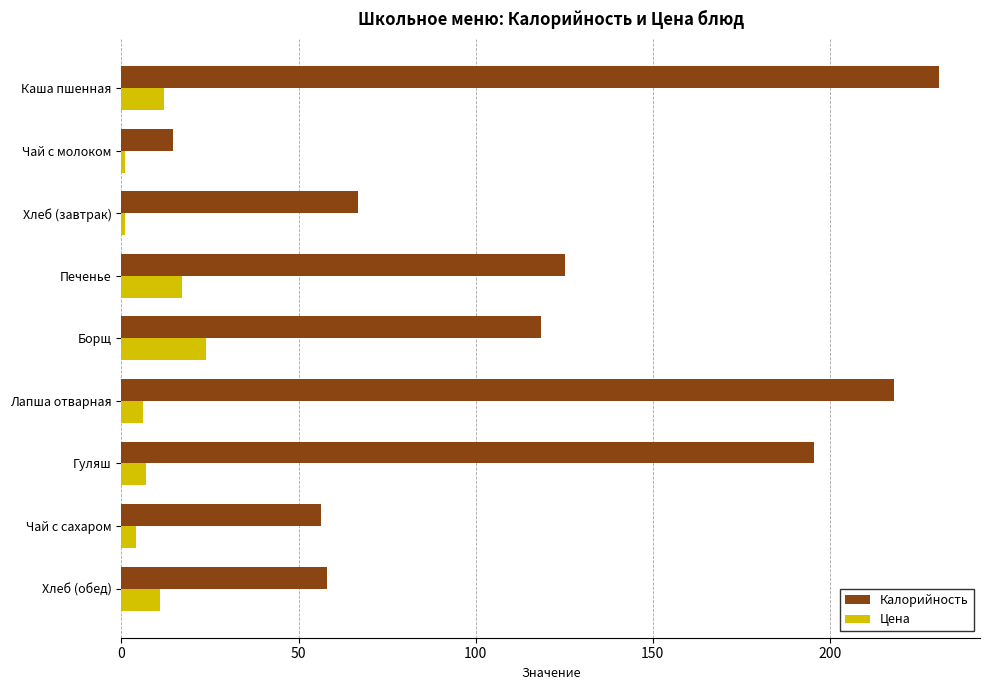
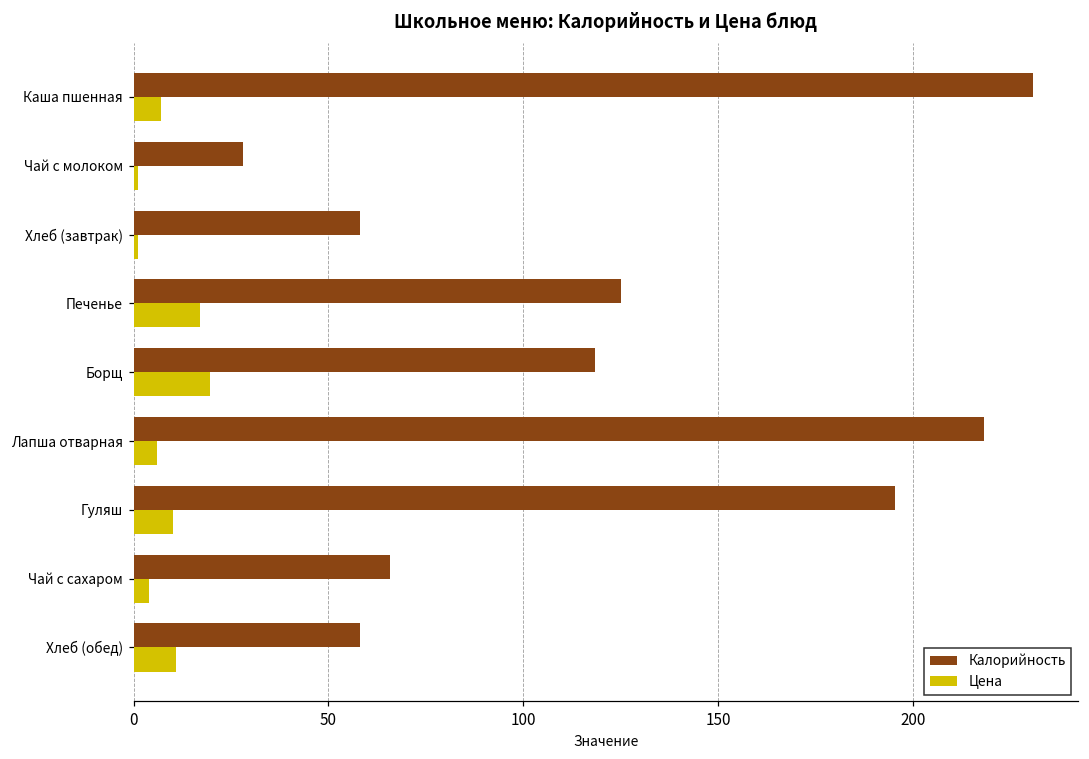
  {
    "Калорийность": {
      "Каша пшенная": 231,
-     "Чай с молоком": 15,
-     "Хлеб (завтрак)": 67,
+     "Чай с молоком": 28,
+     "Хлеб (завтрак)": 58,
      "Печенье": 125,
      "Борщ": 119,
      "Лапша отварная": 218,
      "Гуляш": 196,
-     "Чай с сахаром": 56,
+     "Чай с сахаром": 66,
      "Хлеб (обед)": 58
    },
    "Цена": {
-     "Каша пшенная": 12,
+     "Каша пшенная": 7,
      "Чай с молоком": 1,
      "Хлеб (завтрак)": 1,
      "Печенье": 17,
-     "Борщ": 24,
+     "Борщ": 20,
      "Лапша отварная": 6,
-     "Гуляш": 7,
+     "Гуляш": 10,
      "Чай с сахаром": 4,
      "Хлеб (обед)": 11
    }
  }
